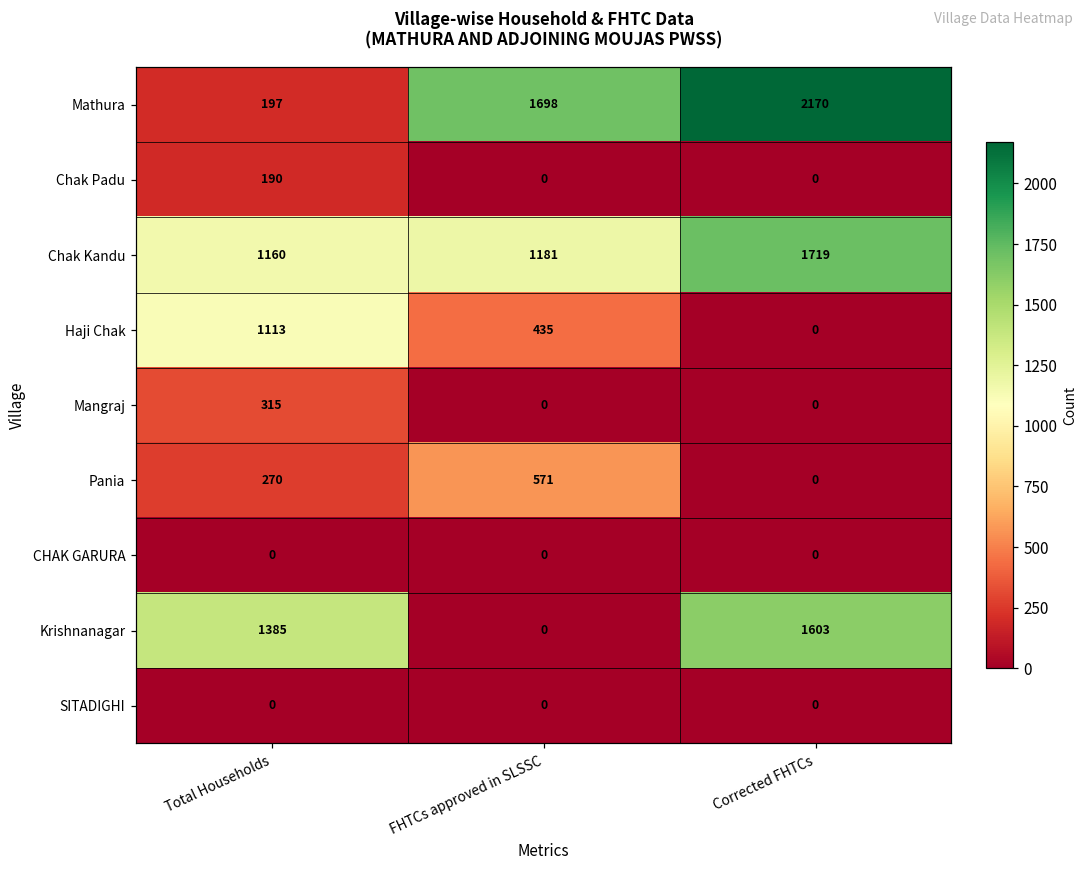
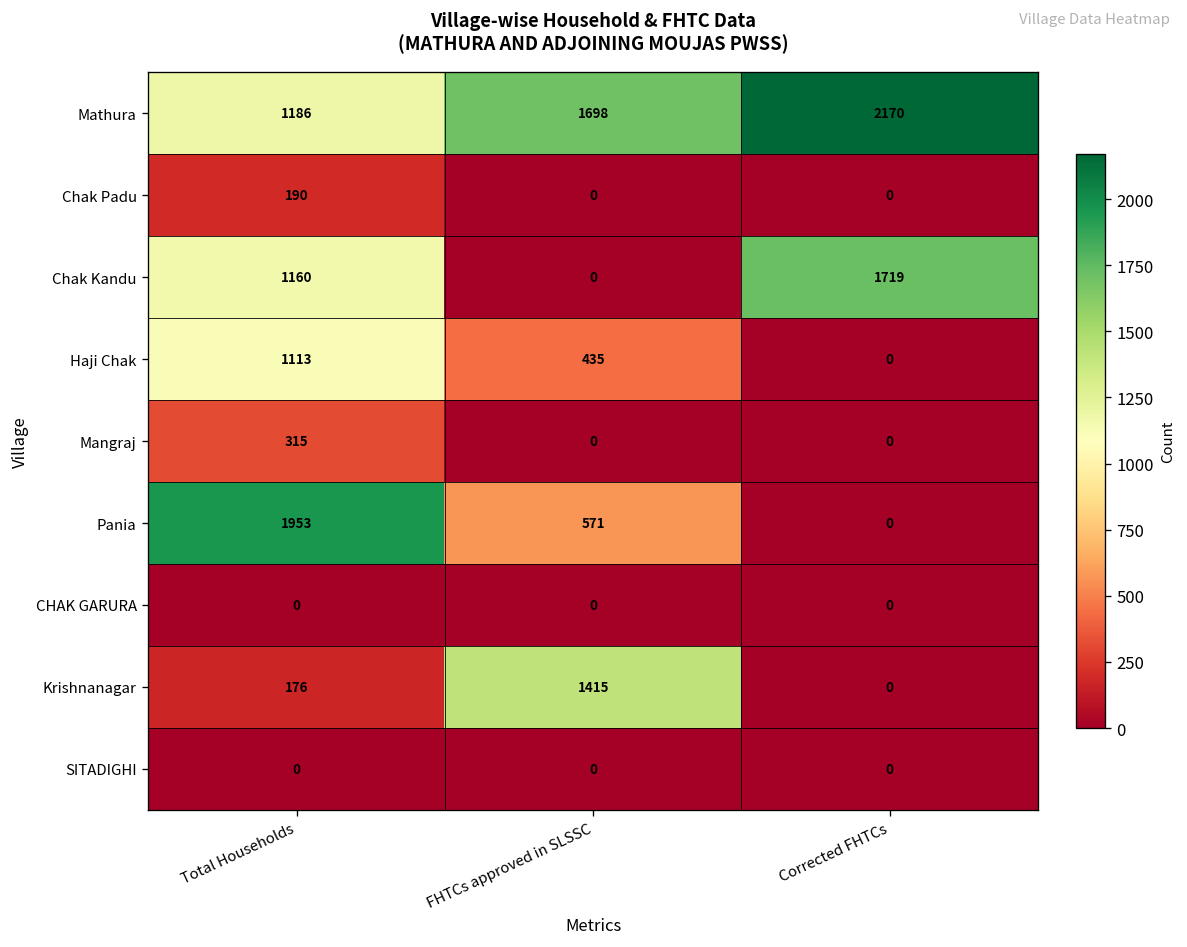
  {
    "Mathura": {
-     "Total Households": 197,
+     "Total Households": 1186,
      "FHTCs approved in SLSSC": 1698,
      "Corrected FHTCs": 2170
    },
    "Chak Padu": {
      "Total Households": 190,
      "FHTCs approved in SLSSC": 0,
      "Corrected FHTCs": 0
    },
    "Chak Kandu": {
      "Total Households": 1160,
-     "FHTCs approved in SLSSC": 1181,
+     "FHTCs approved in SLSSC": 0,
      "Corrected FHTCs": 1719
    },
    "Haji Chak": {
      "Total Households": 1113,
      "FHTCs approved in SLSSC": 435,
      "Corrected FHTCs": 0
    },
    "Mangraj": {
      "Total Households": 315,
      "FHTCs approved in SLSSC": 0,
      "Corrected FHTCs": 0
    },
    "Pania": {
-     "Total Households": 270,
+     "Total Households": 1953,
      "FHTCs approved in SLSSC": 571,
      "Corrected FHTCs": 0
    },
    "CHAK GARURA": {
      "Total Households": 0,
      "FHTCs approved in SLSSC": 0,
      "Corrected FHTCs": 0
    },
    "Krishnanagar": {
-     "Total Households": 1385,
-     "FHTCs approved in SLSSC": 0,
-     "Corrected FHTCs": 1603
+     "Total Households": 176,
+     "FHTCs approved in SLSSC": 1415,
+     "Corrected FHTCs": 0
    },
    "SITADIGHI": {
      "Total Households": 0,
      "FHTCs approved in SLSSC": 0,
      "Corrected FHTCs": 0
    }
  }
